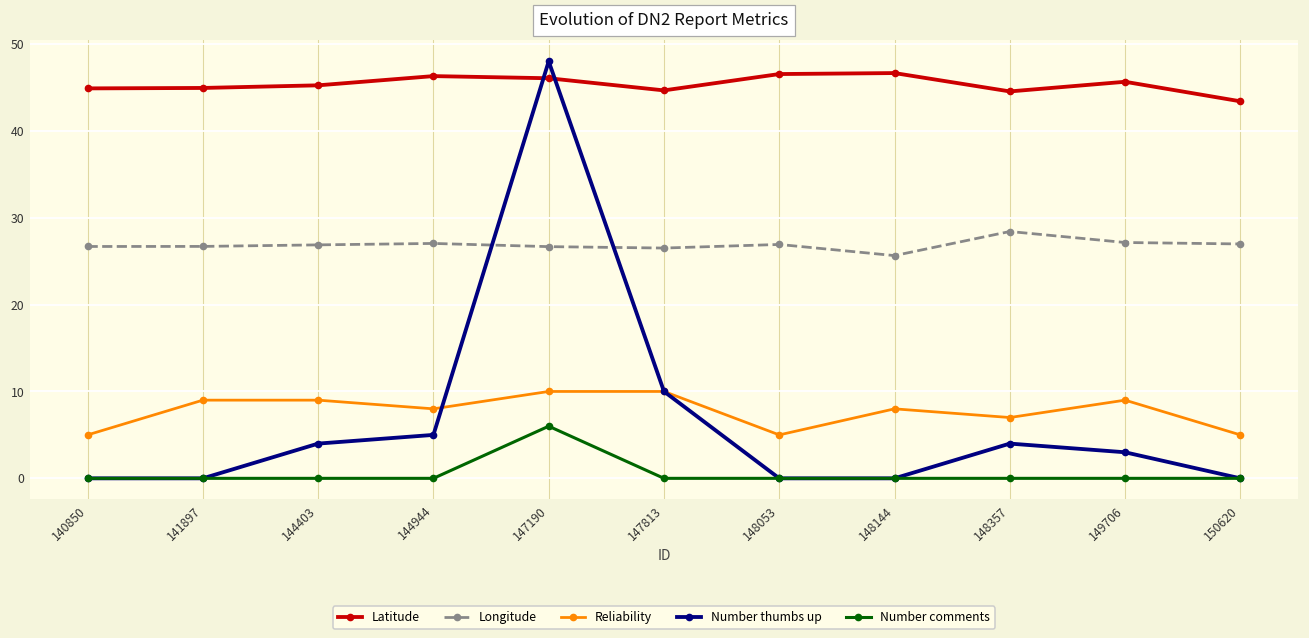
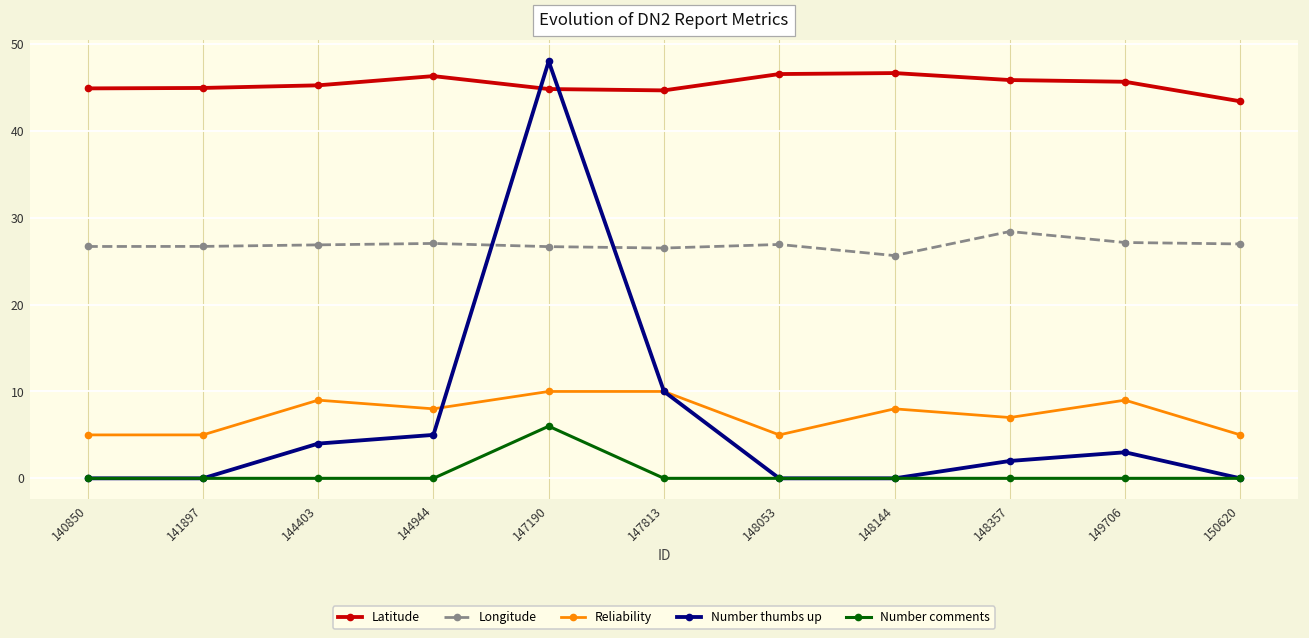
  {
    "Latitude": {
      "140850": 45,
      "141897": 45,
      "144403": 45,
      "144944": 46,
-     "147190": 46,
+     "147190": 45,
      "147813": 45,
      "148053": 47,
      "148144": 47,
-     "148357": 45,
+     "148357": 46,
      "149706": 46,
      "150620": 43
    },
    "Longitude": {
      "140850": 27,
      "141897": 27,
      "144403": 27,
      "144944": 27,
      "147190": 27,
      "147813": 27,
      "148053": 27,
      "148144": 26,
      "148357": 28,
      "149706": 27,
      "150620": 27
    },
    "Reliability": {
      "140850": 5,
-     "141897": 9,
+     "141897": 5,
      "144403": 9,
      "144944": 8,
      "147190": 10,
      "148053": 5,
      "148144": 8,
      "148357": 7,
      "149706": 9,
      "150620": 5
    },
    "Number thumbs up": {
      "144403": 4,
      "144944": 5,
      "147190": 48,
-     "148357": 4,
+     "148357": 2,
      "149706": 3
    },
    "Number comments": {
      "144403": 0,
      "144944": 0,
      "147190": 6,
      "147813": 0,
      "148357": 0,
      "149706": 0
    }
  }
